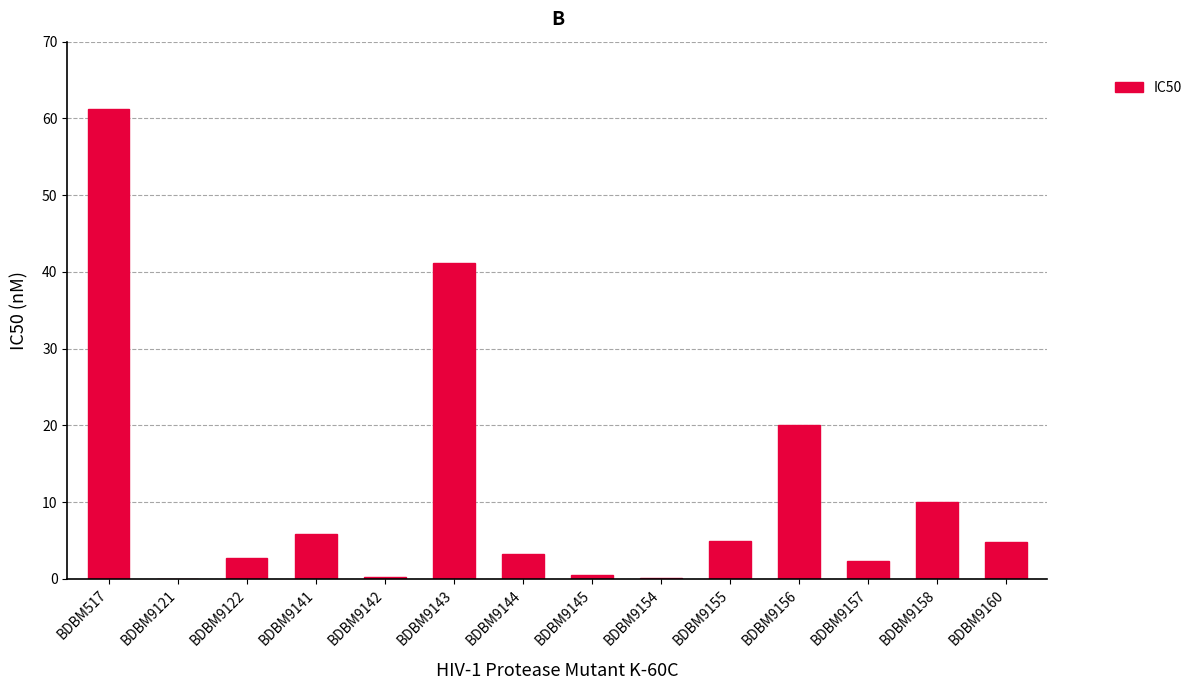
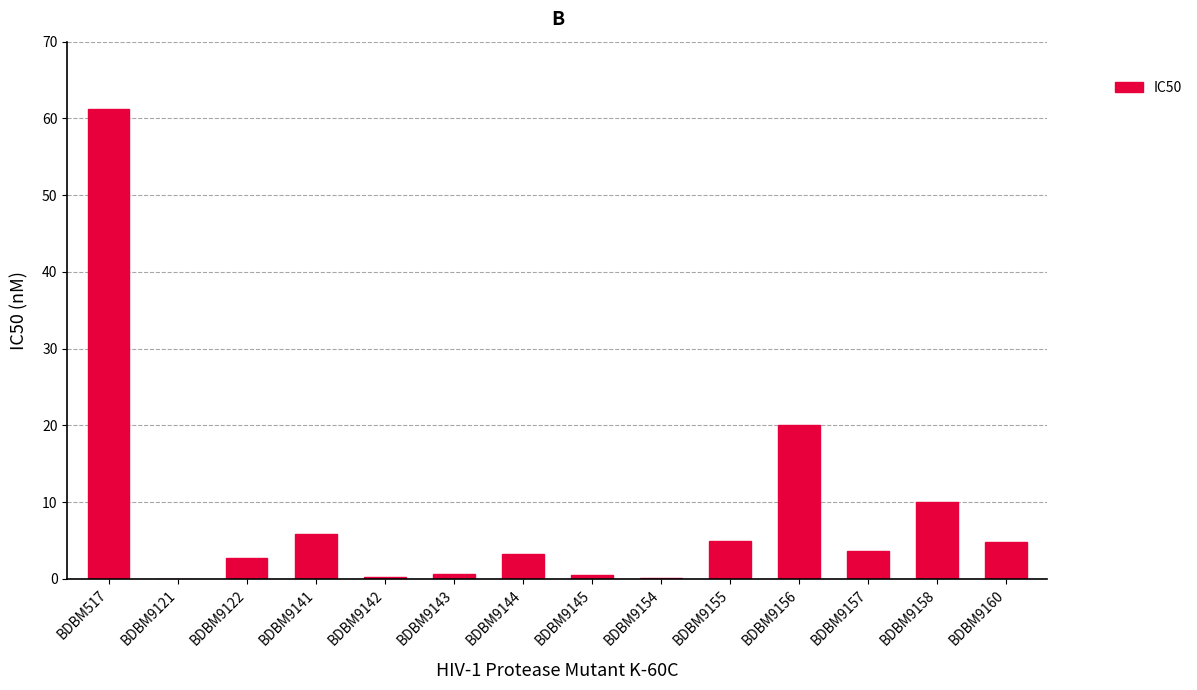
  {
    "BDBM517": 61,
    "BDBM9122": 3,
    "BDBM9141": 6,
-   "BDBM9143": 41,
+   "BDBM9143": 1,
    "BDBM9144": 3,
    "BDBM9145": 1,
    "BDBM9155": 5,
    "BDBM9156": 20,
-   "BDBM9157": 2,
+   "BDBM9157": 4,
    "BDBM9158": 10,
    "BDBM9160": 5
  }
